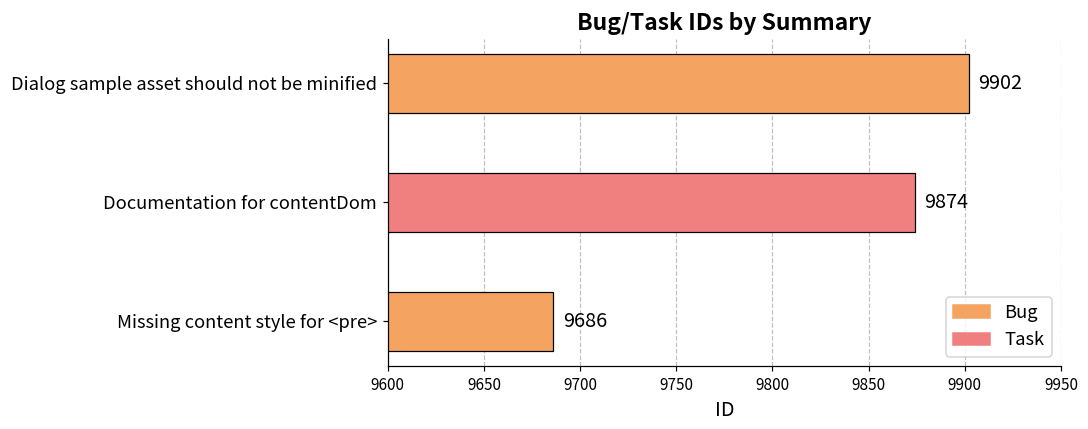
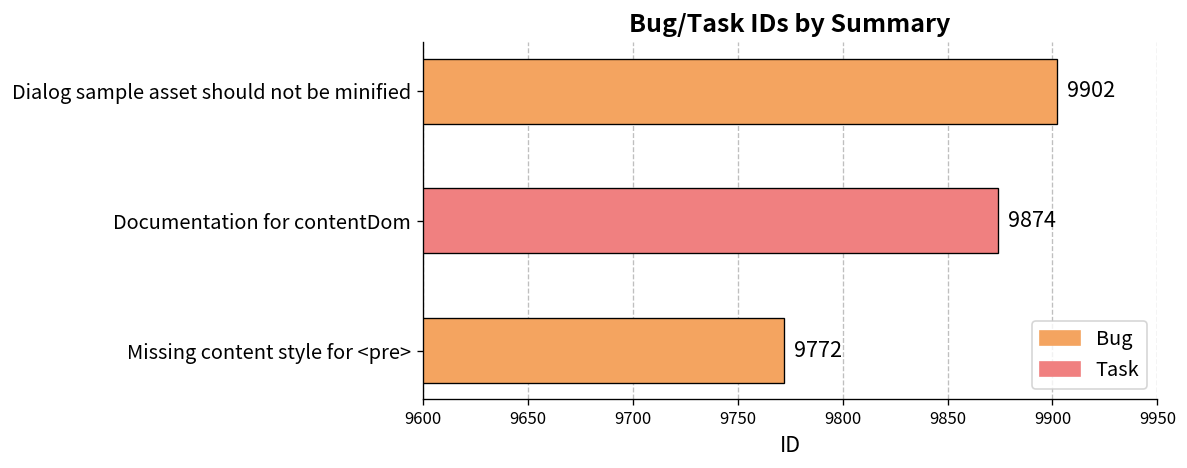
  {
    "Dialog sample asset should not be minified": 9902,
    "Documentation for contentDom": 9874,
-   "Missing content style for <pre>": 9686
+   "Missing content style for <pre>": 9772
  }
